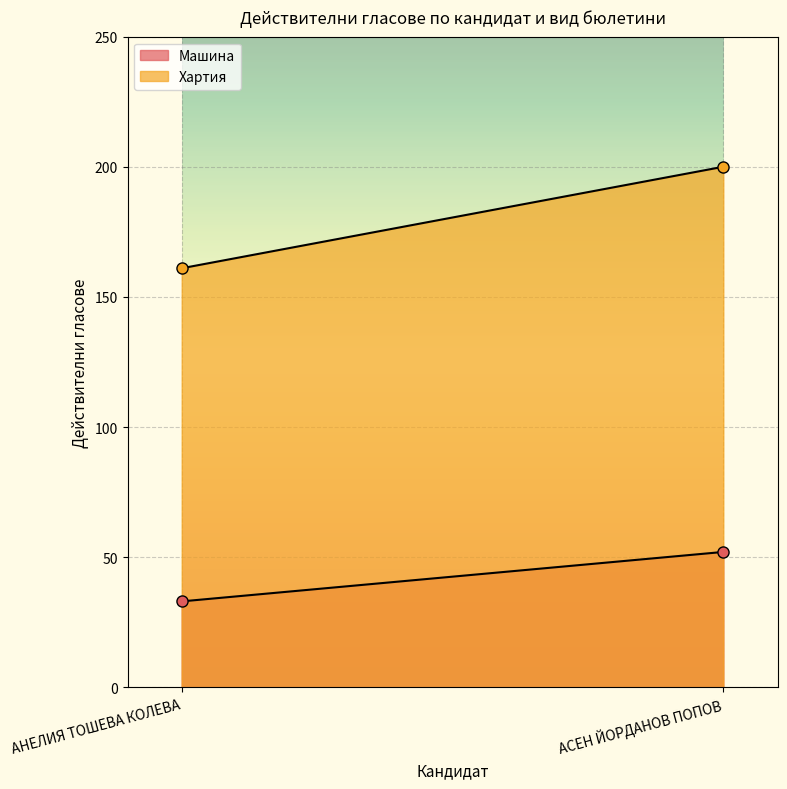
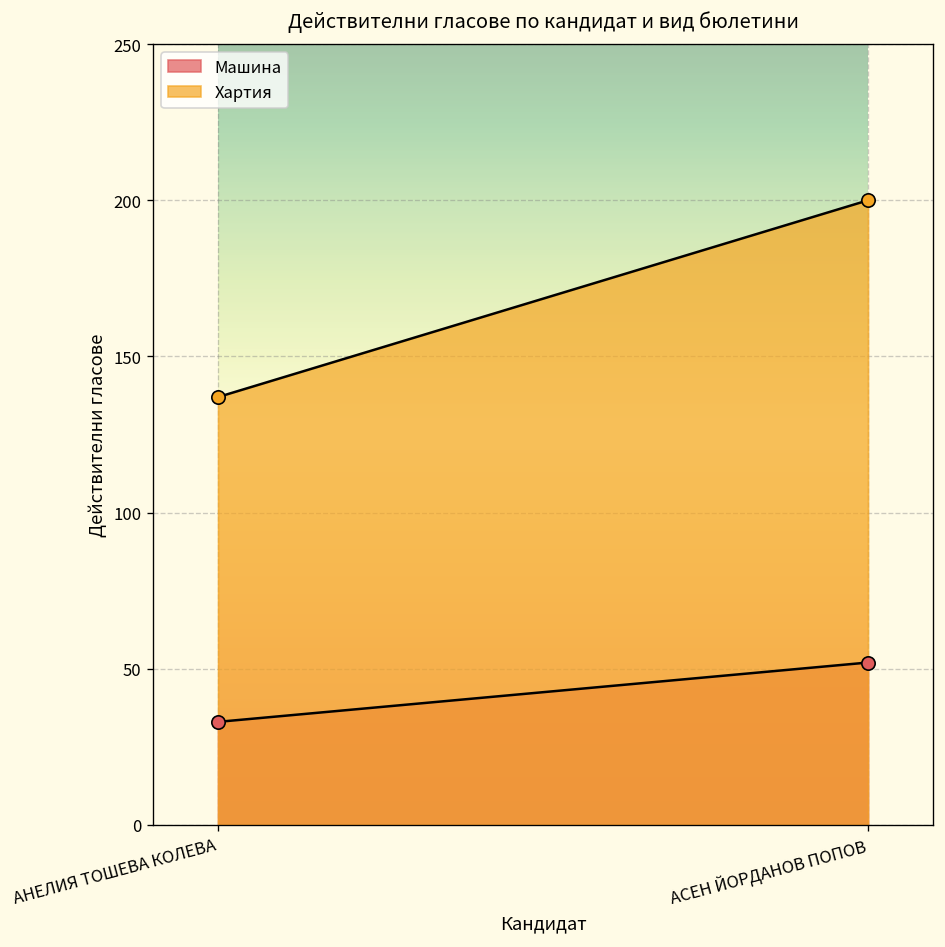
  {
    "Машина": {
      "АНЕЛИЯ ТОШЕВА КОЛЕВА": 33,
      "АСЕН ЙОРДАНОВ ПОПОВ": 52
    },
    "Хартия": {
-     "АНЕЛИЯ ТОШЕВА КОЛЕВА": 161,
+     "АНЕЛИЯ ТОШЕВА КОЛЕВА": 137,
      "АСЕН ЙОРДАНОВ ПОПОВ": 200
    }
  }
